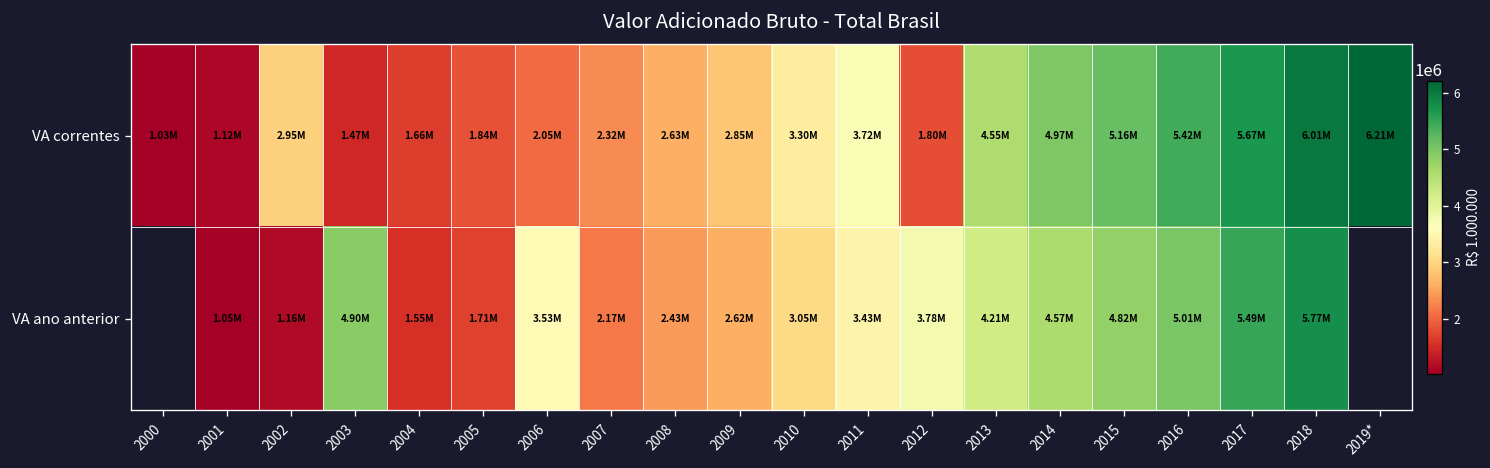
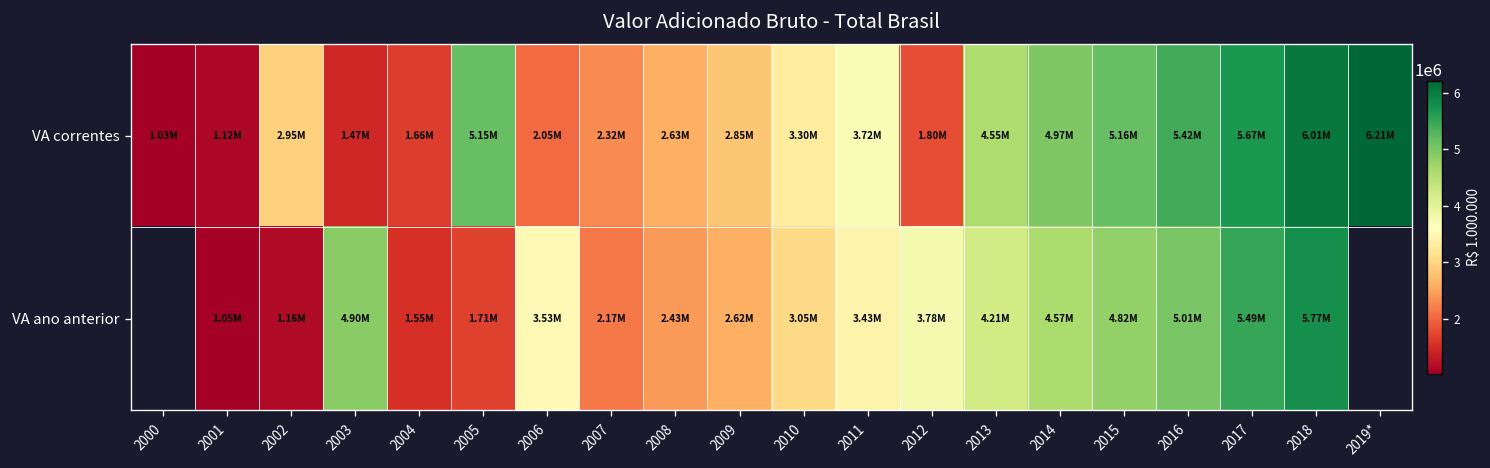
  {
    "VA correntes": {
      "2000": "1.03M",
      "2001": "1.12M",
      "2002": "2.95M",
      "2003": "1.47M",
      "2004": "1.66M",
-     "2005": "1.84M",
+     "2005": "5.15M",
      "2006": "2.05M",
      "2007": "2.32M",
      "2008": "2.63M",
      "2009": "2.85M",
      "2010": "3.30M",
      "2011": "3.72M",
      "2012": "1.80M",
      "2013": "4.55M",
      "2014": "4.97M",
      "2015": "5.16M",
      "2016": "5.42M",
      "2017": "5.67M",
      "2018": "6.01M",
      "2019*": "6.21M"
    },
    "VA ano anterior": {
      "2001": "1.05M",
      "2002": "1.16M",
      "2003": "4.90M",
      "2004": "1.55M",
      "2005": "1.71M",
      "2006": "3.53M",
      "2007": "2.17M",
      "2008": "2.43M",
      "2009": "2.62M",
      "2010": "3.05M",
      "2011": "3.43M",
      "2012": "3.78M",
      "2013": "4.21M",
      "2014": "4.57M",
      "2015": "4.82M",
      "2016": "5.01M",
      "2017": "5.49M",
      "2018": "5.77M"
    }
  }
